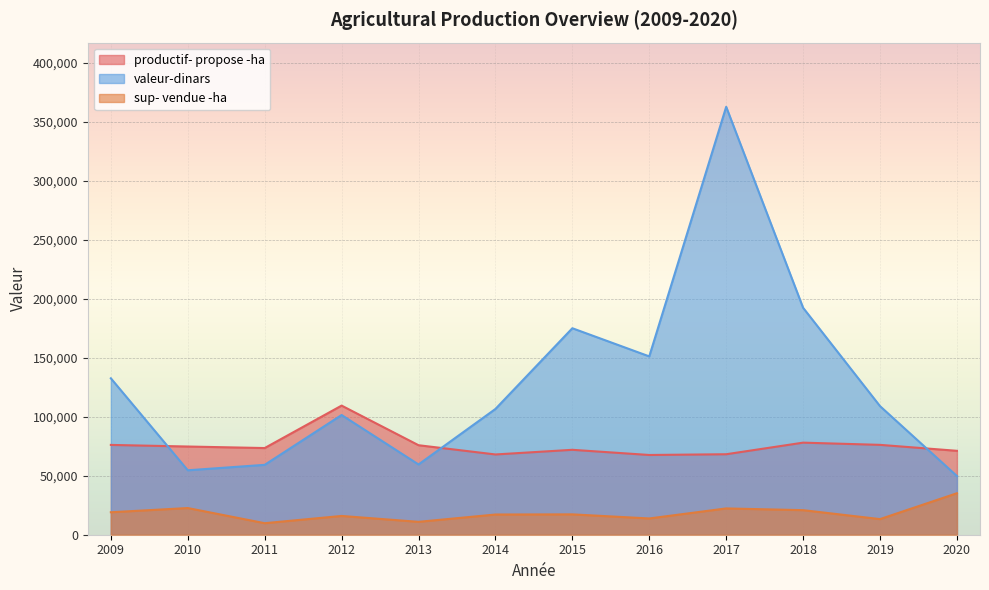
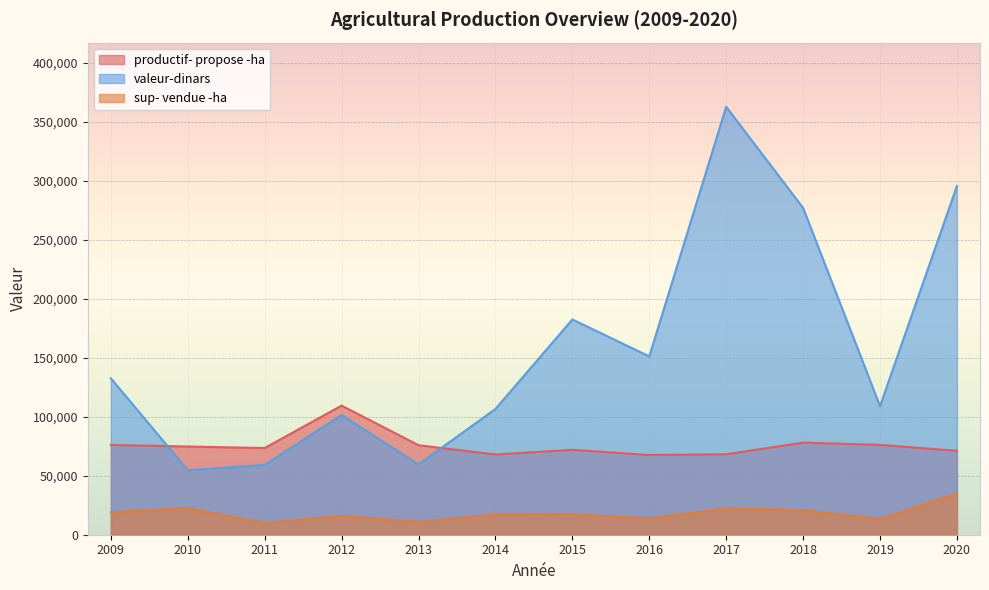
  {
    "valeur-dinars": {
      "2009": "133,000",
      "2010": "55,000",
      "2011": "59,000",
      "2012": "101,000",
      "2013": "60,000",
      "2014": "107,000",
-     "2015": "175,000",
+     "2015": "182,000",
      "2016": "151,000",
      "2017": "363,000",
-     "2018": "192,000",
+     "2018": "277,000",
      "2019": "109,000",
-     "2020": "50,000"
+     "2020": "296,000"
    }
  }
